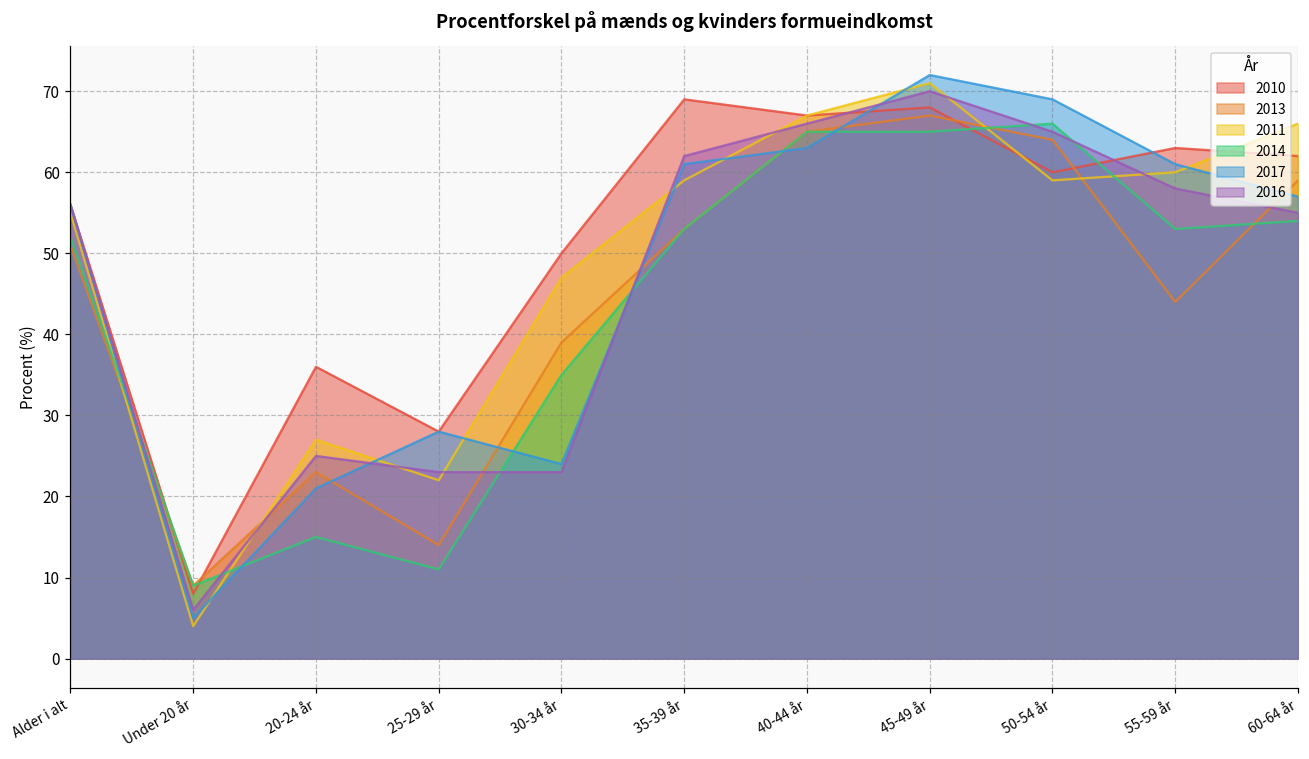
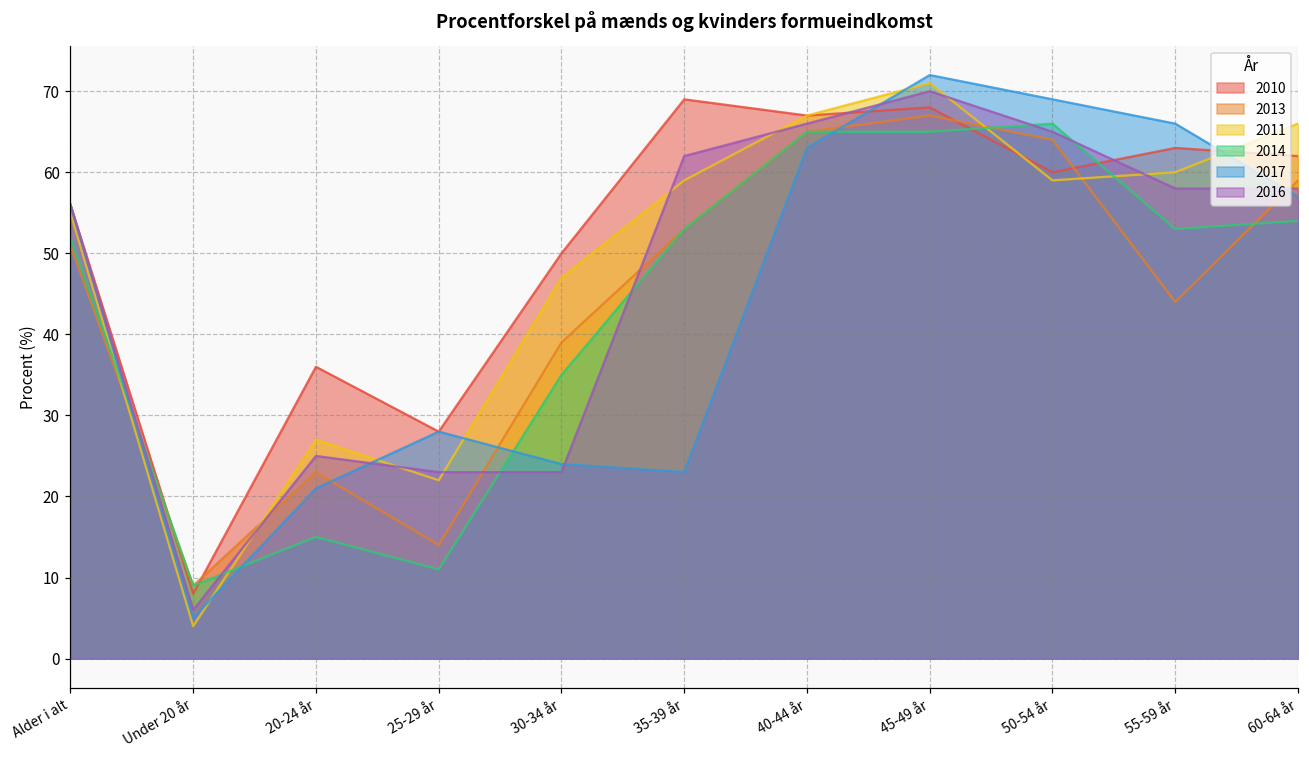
  {
    "2014": {
      "Alder i alt": 52,
      "20-24 år": 15,
      "25-29 år": 11,
      "30-34 år": 35,
      "45-49 år": 65,
      "50-54 år": 66,
      "55-59 år": 53,
      "60-64 år": 54
    },
    "2017": {
      "Under 20 år": 5,
      "20-24 år": 21,
      "30-34 år": 24,
-     "35-39 år": 61,
+     "35-39 år": 23,
      "40-44 år": 63,
      "45-49 år": 72,
      "50-54 år": 69,
-     "55-59 år": 61,
+     "55-59 år": 66,
      "60-64 år": 57
    },
    "2016": {
      "Under 20 år": 6,
      "20-24 år": 25,
      "25-29 år": 23,
      "30-34 år": 23,
      "35-39 år": 62,
      "40-44 år": 66,
      "45-49 år": 70,
      "50-54 år": 65,
      "55-59 år": 58,
-     "60-64 år": 55
+     "60-64 år": 58
    }
  }
